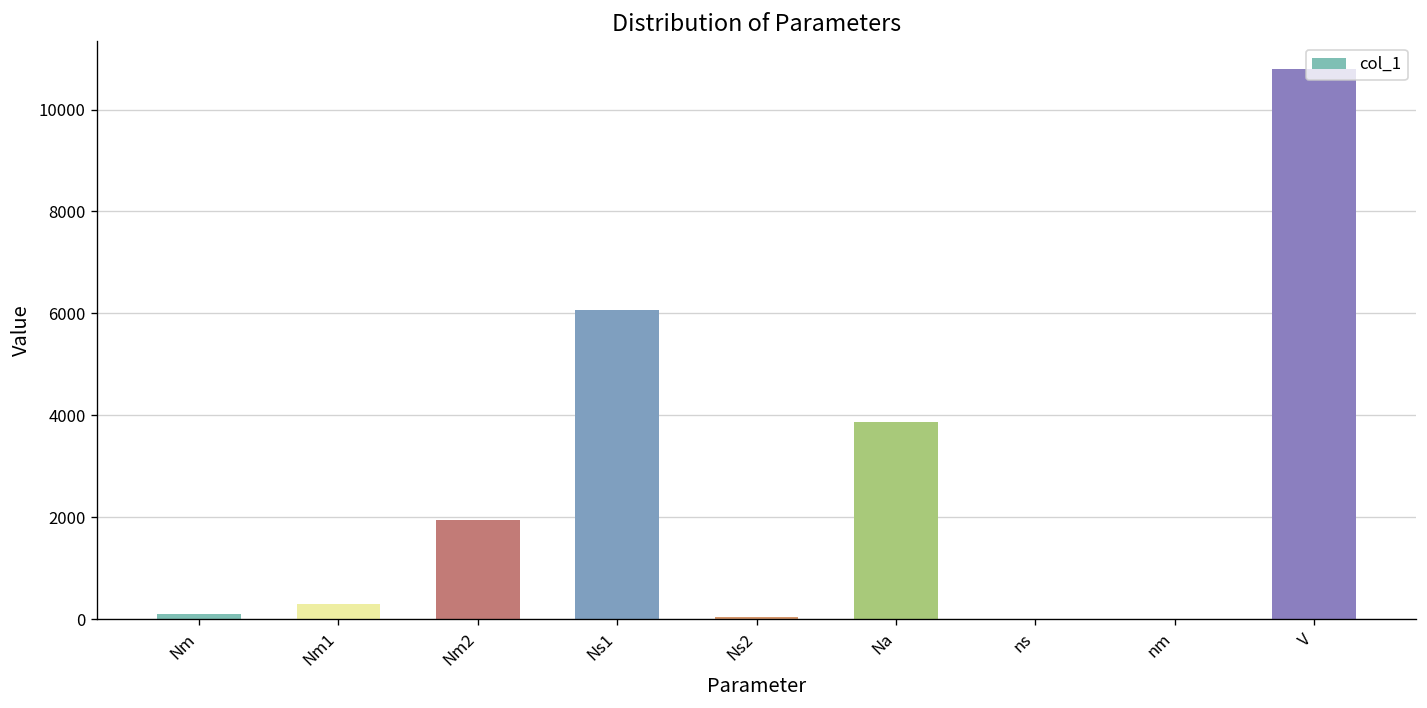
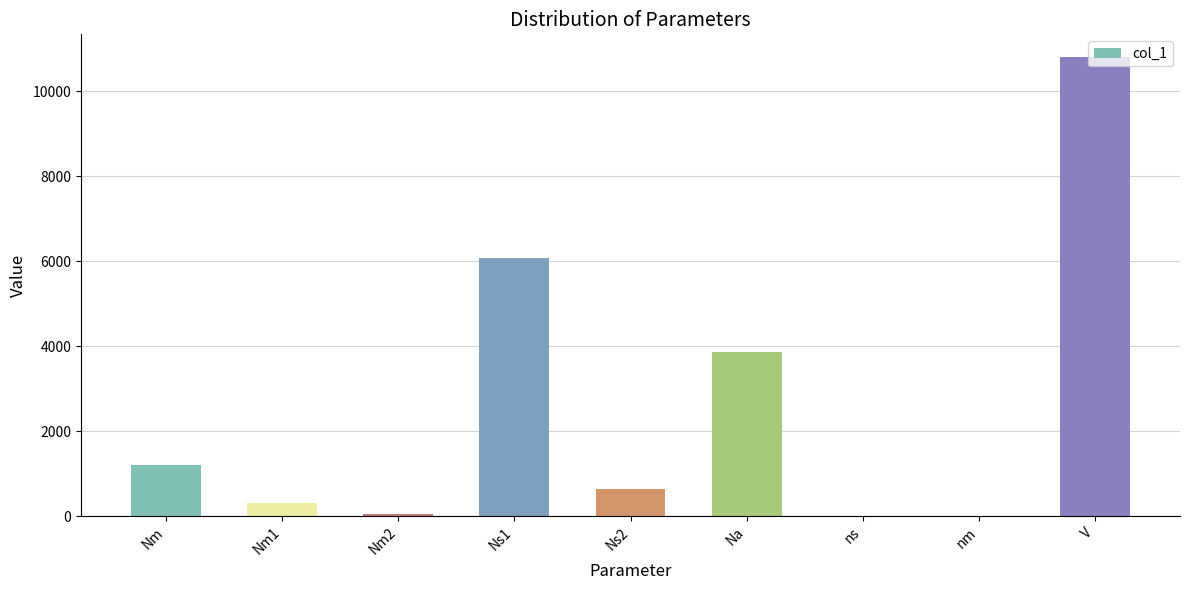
  {
-   "Nm": 100,
+   "Nm": 1200,
    "Nm1": 300,
-   "Nm2": 1900,
+   "Nm2": 100,
    "Ns1": 6100,
-   "Ns2": 100,
+   "Ns2": 600,
    "Na": 3900
  }
